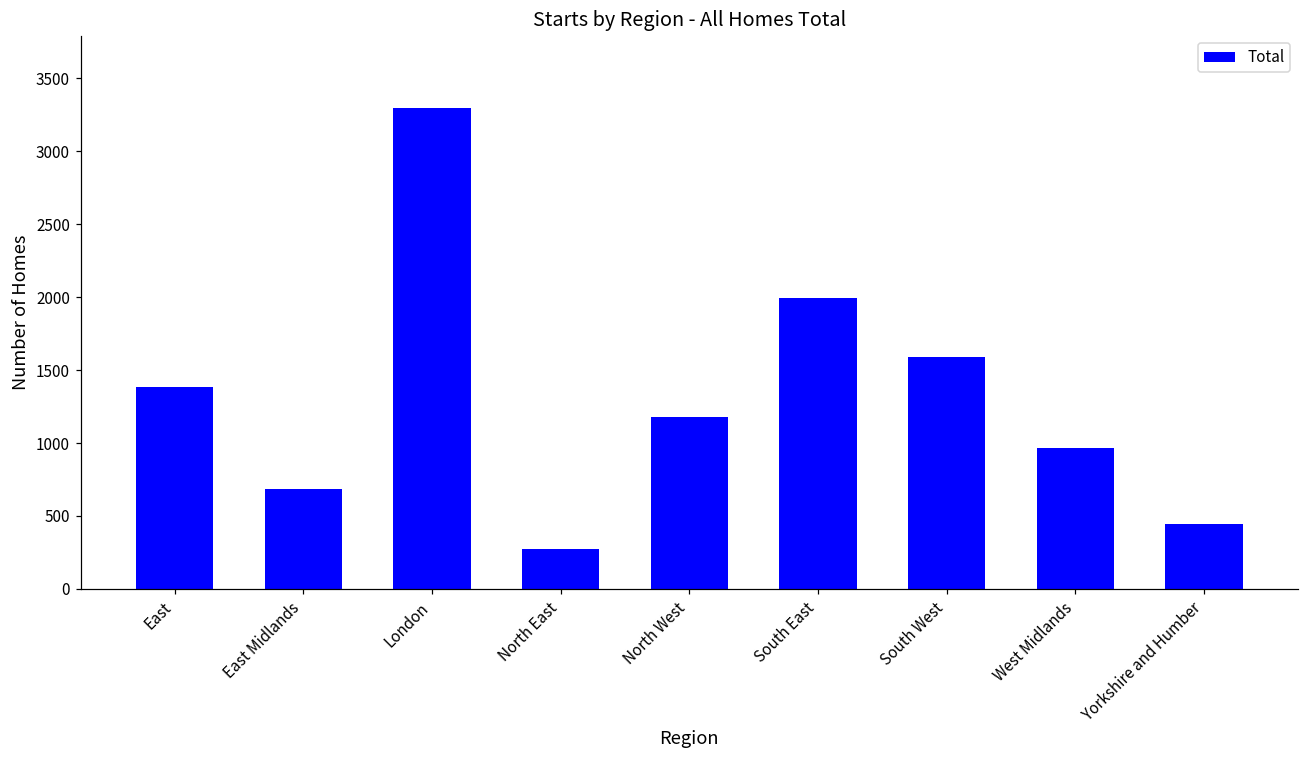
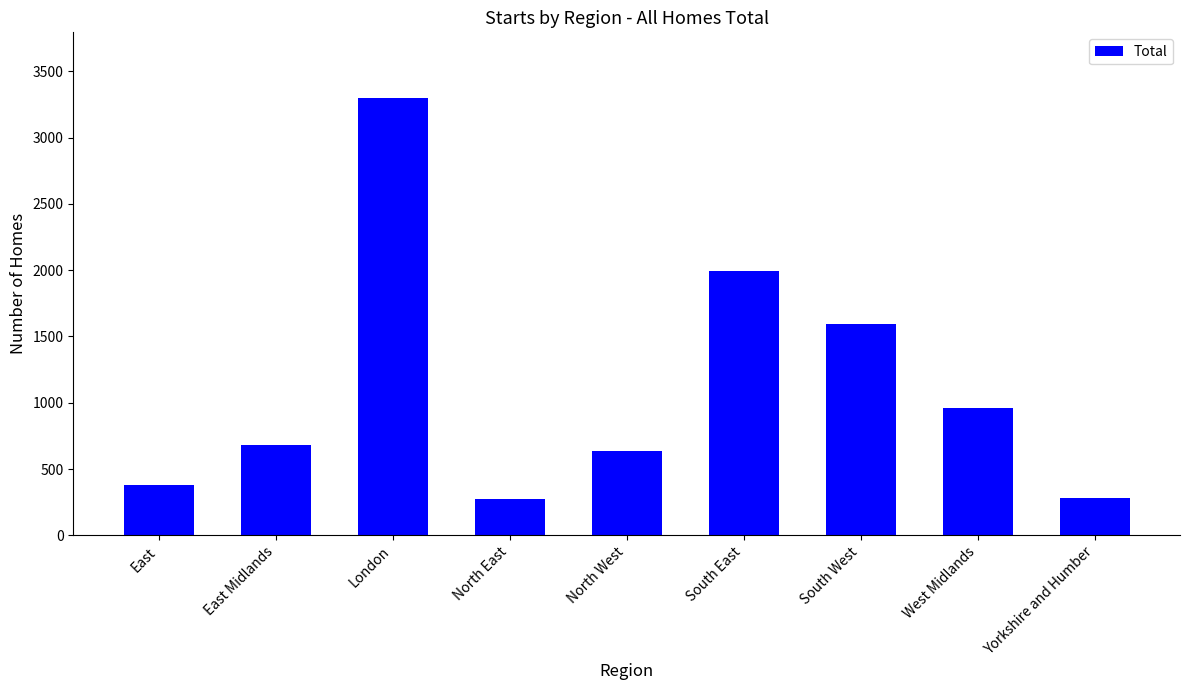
  {
-   "East": 1380,
+   "East": 380,
    "East Midlands": 680,
    "London": 3300,
    "North East": 270,
-   "North West": 1180,
+   "North West": 640,
    "South East": 1990,
    "South West": 1590,
    "West Midlands": 960,
-   "Yorkshire and Humber": 450
+   "Yorkshire and Humber": 280
  }
